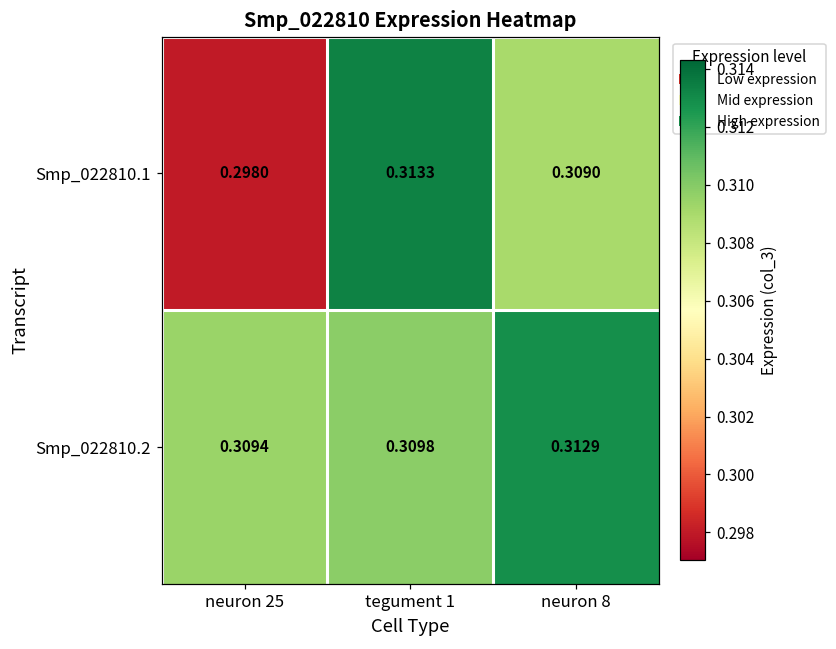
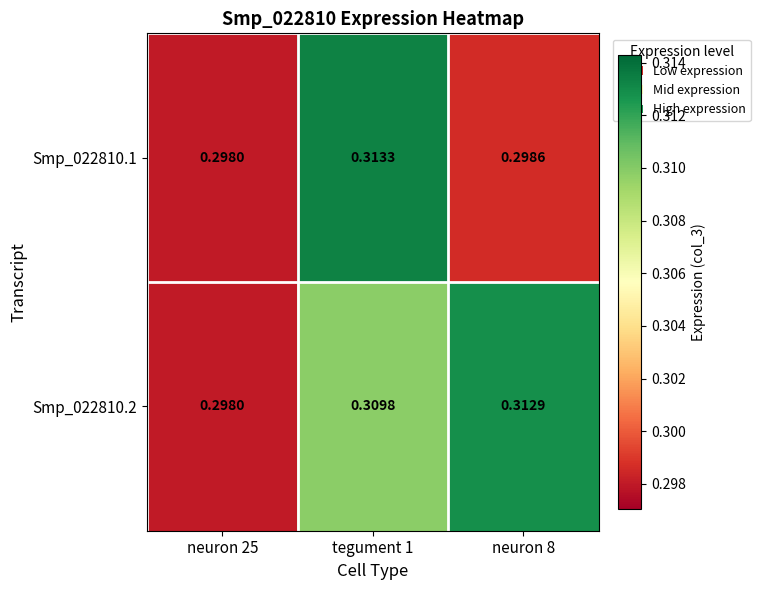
  {
    "Smp_022810.1": {
      "neuron 25": 0.2980,
      "tegument 1": 0.3133,
-     "neuron 8": 0.3090
+     "neuron 8": 0.2986
    },
    "Smp_022810.2": {
-     "neuron 25": 0.3094,
+     "neuron 25": 0.2980,
      "tegument 1": 0.3098,
      "neuron 8": 0.3129
    }
  }
